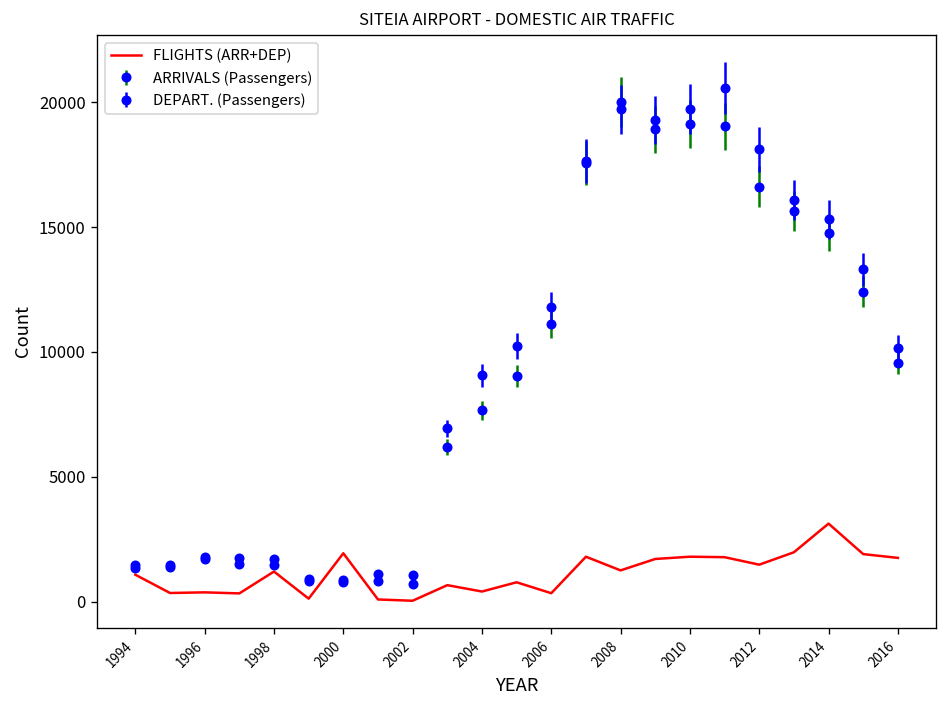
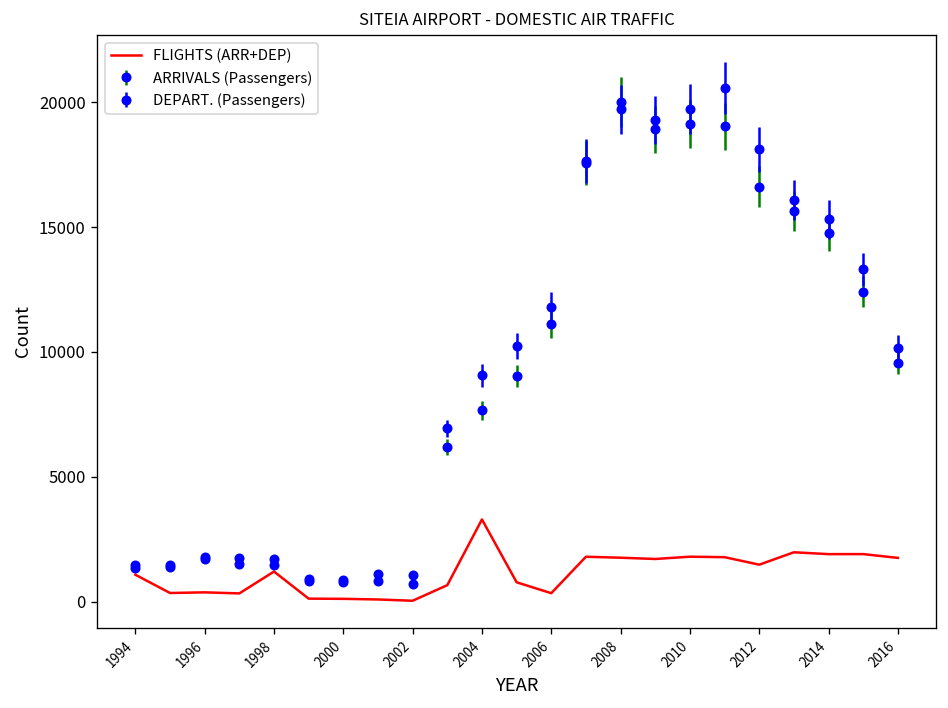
  {
    "FLIGHTS (ARR+DEP)": {
      "1994": 1100,
      "1996": 400,
      "1998": 1200,
-     "2000": 1900,
+     "2000": 100,
      "2002": 0,
-     "2004": 400,
+     "2004": 3300,
      "2006": 300,
-     "2008": 1300,
+     "2008": 1800,
      "2010": 1800,
      "2012": 1500,
-     "2014": 3100,
+     "2014": 1900,
      "2016": 1800
    }
  }
